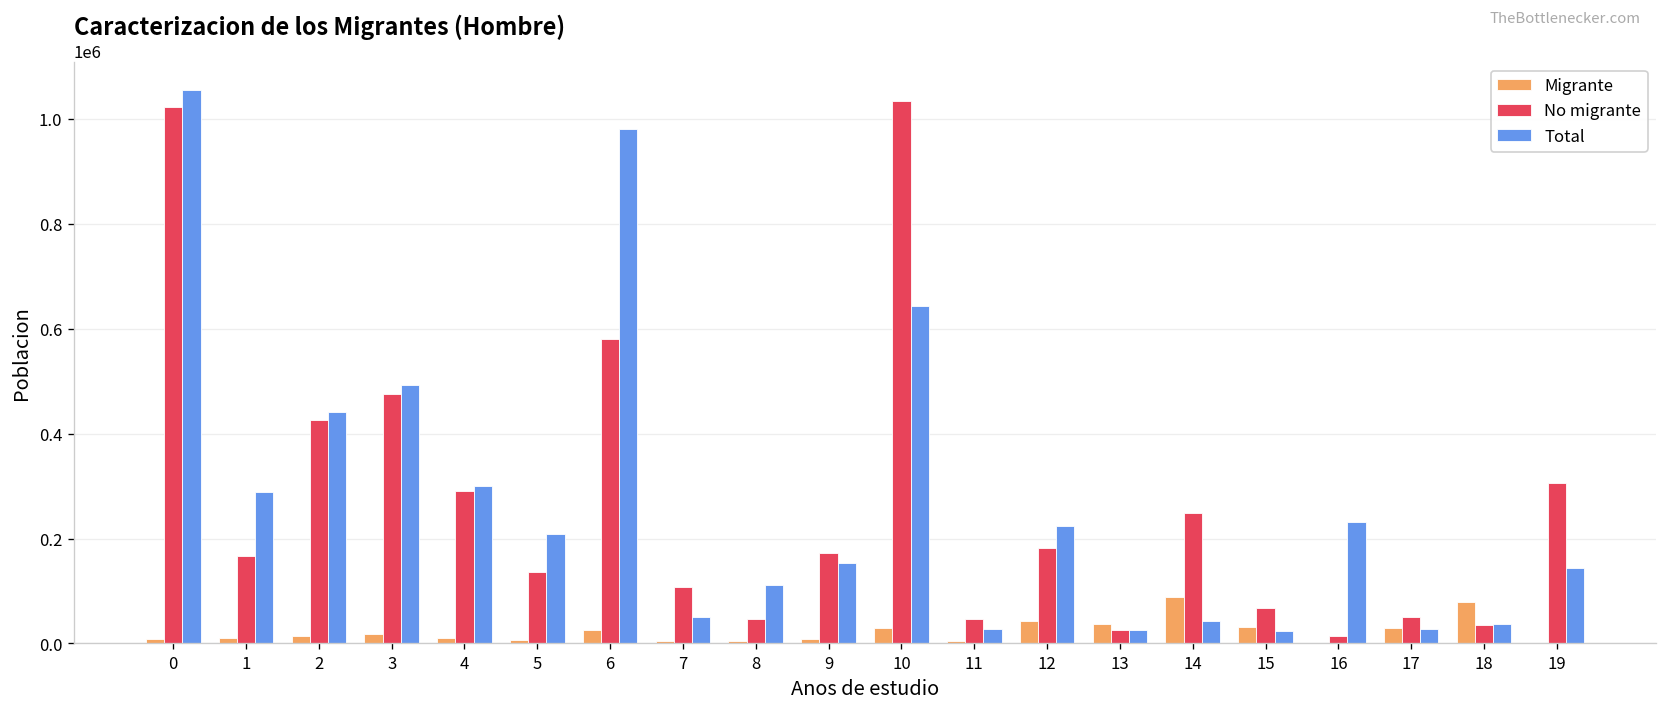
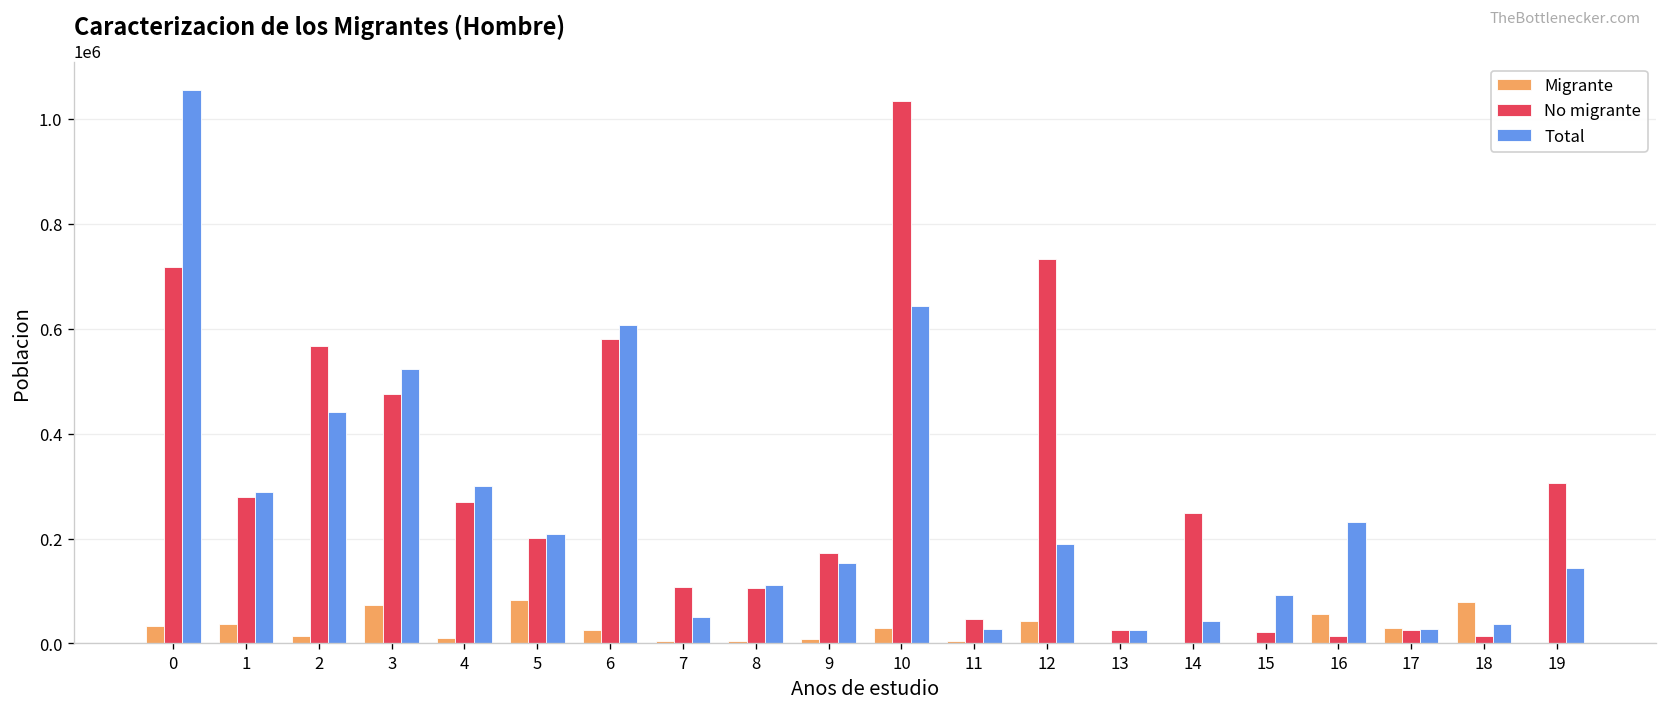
  {
    "Migrante": {
-     "0": 10000,
-     "1": 10000,
+     "0": 30000,
+     "1": 40000,
      "2": 10000,
-     "3": 20000,
+     "3": 70000,
      "4": 10000,
-     "5": 10000,
+     "5": 80000,
      "6": 30000,
      "9": 10000,
      "10": 30000,
      "12": 40000,
-     "13": 40000,
-     "14": 90000,
-     "15": 30000,
-     "16": 0,
+     "13": 0,
+     "14": 0,
+     "15": 0,
+     "16": 60000,
      "17": 30000,
      "18": 80000
    },
    "No migrante": {
-     "0": 1020000,
-     "1": 170000,
-     "2": 430000,
+     "0": 720000,
+     "1": 280000,
+     "2": 570000,
      "3": 470000,
-     "4": 290000,
-     "5": 140000,
+     "4": 270000,
+     "5": 200000,
      "6": 580000,
      "7": 110000,
-     "8": 50000,
+     "8": 110000,
      "9": 170000,
      "10": 1040000,
      "11": 50000,
-     "12": 180000,
+     "12": 730000,
      "13": 20000,
      "14": 250000,
-     "15": 70000,
+     "15": 20000,
      "16": 10000,
-     "17": 50000,
-     "18": 40000,
+     "17": 30000,
+     "18": 20000,
      "19": 310000
    },
    "Total": {
      "0": 1060000,
      "1": 290000,
      "2": 440000,
-     "3": 490000,
+     "3": 520000,
      "4": 300000,
      "5": 210000,
-     "6": 980000,
+     "6": 610000,
      "7": 50000,
      "8": 110000,
      "9": 150000,
      "10": 640000,
      "11": 30000,
-     "12": 220000,
+     "12": 190000,
      "13": 30000,
      "14": 40000,
-     "15": 20000,
+     "15": 90000,
      "16": 230000,
      "17": 30000,
      "18": 40000,
      "19": 140000
    }
  }
